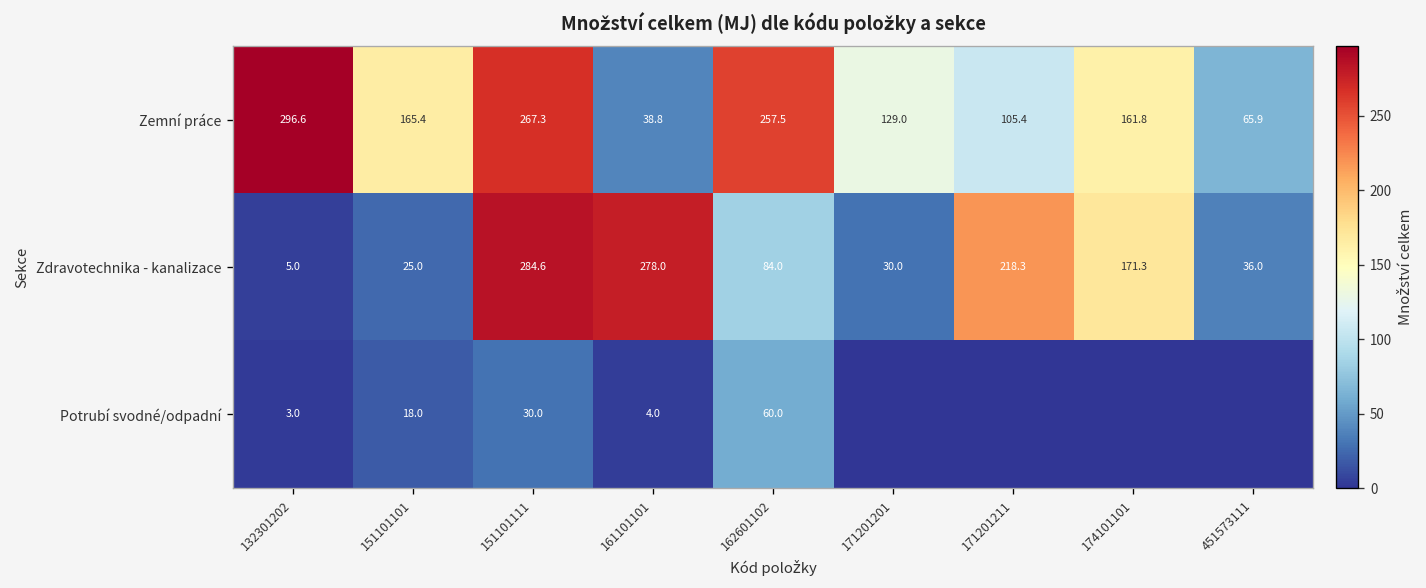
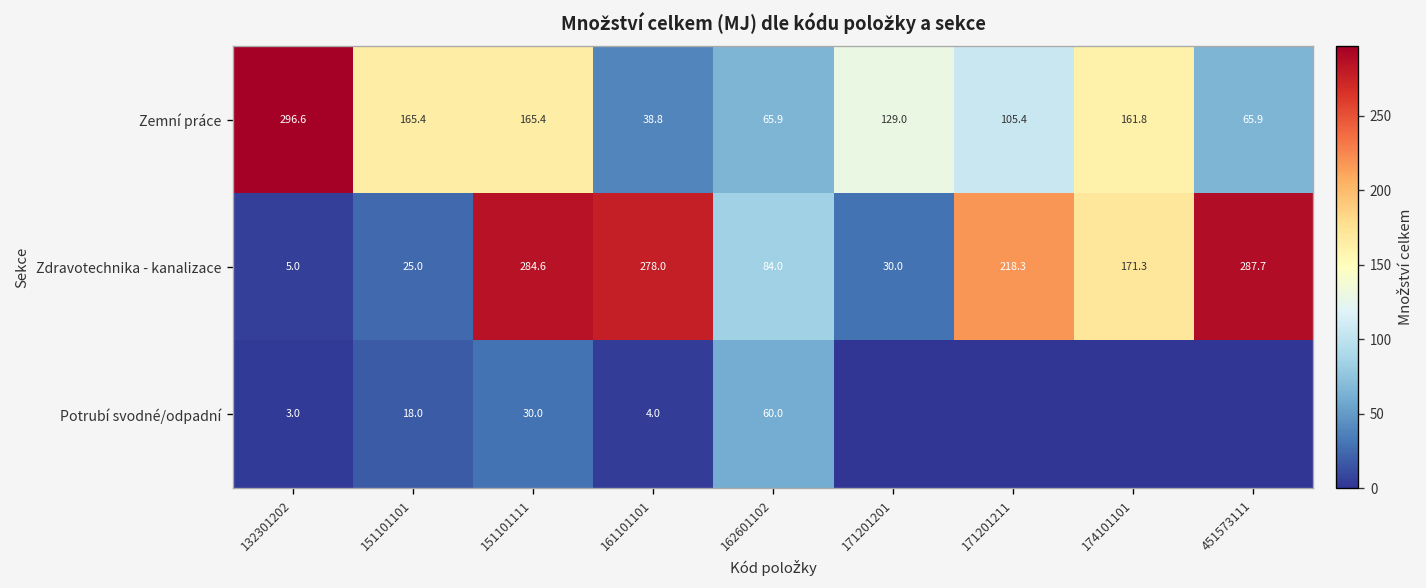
  {
    "Zemní práce": {
      "132301202": 296.6,
      "151101101": 165.4,
-     "151101111": 267.3,
+     "151101111": 165.4,
      "161101101": 38.8,
-     "162601102": 257.5,
+     "162601102": 65.9,
      "171201201": 129.0,
      "171201211": 105.4,
      "174101101": 161.8,
      "451573111": 65.9
    },
    "Zdravotechnika - kanalizace": {
      "132301202": 5.0,
      "151101101": 25.0,
      "151101111": 284.6,
      "161101101": 278.0,
      "162601102": 84.0,
      "171201201": 30.0,
      "171201211": 218.3,
      "174101101": 171.3,
-     "451573111": 36.0
+     "451573111": 287.7
    },
    "Potrubí svodné/odpadní": {
      "132301202": 3.0,
      "151101101": 18.0,
      "151101111": 30.0,
      "161101101": 4.0,
      "162601102": 60.0
    }
  }
